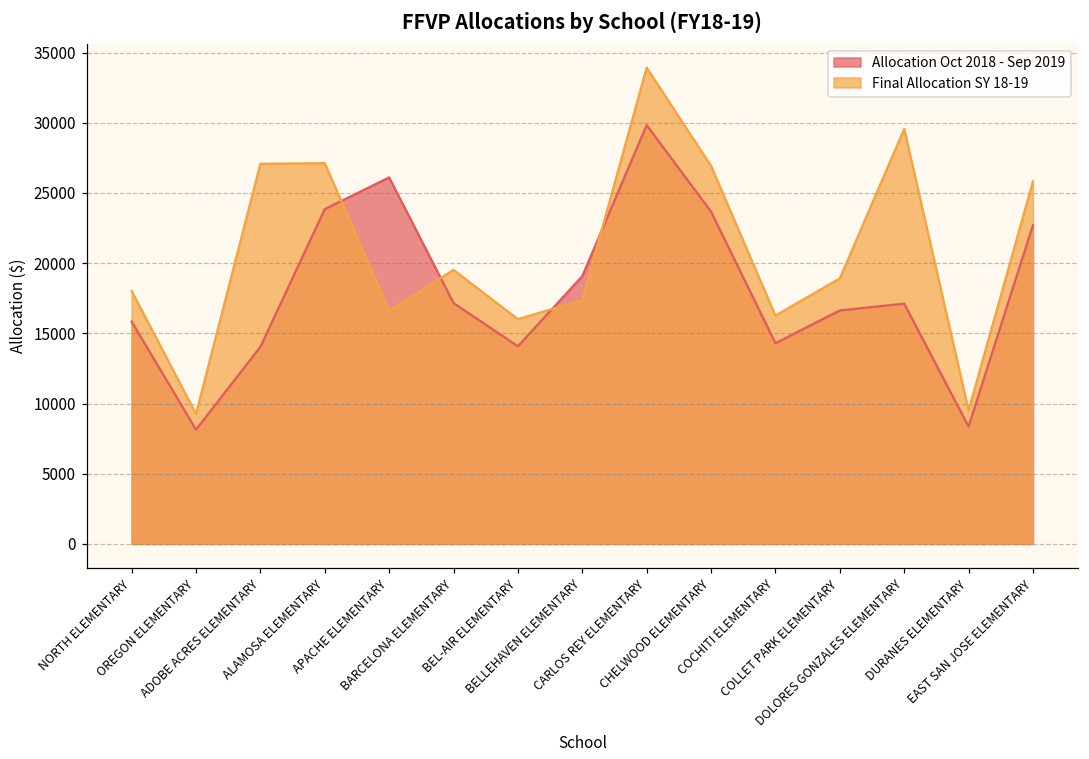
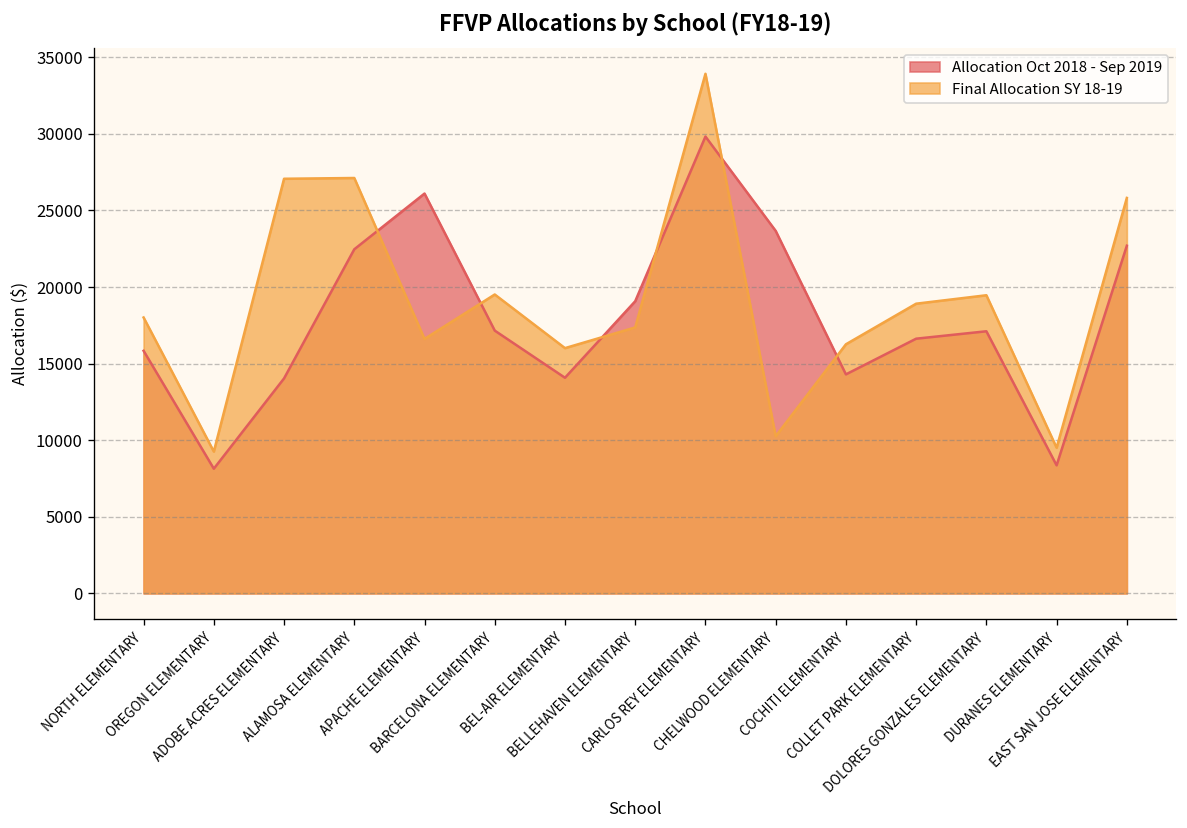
  {
    "Allocation Oct 2018 - Sep 2019": {
      "NORTH ELEMENTARY": 15800,
      "OREGON ELEMENTARY": 8100,
      "ADOBE ACRES ELEMENTARY": 14000,
-     "ALAMOSA ELEMENTARY": 23800,
+     "ALAMOSA ELEMENTARY": 22500,
      "APACHE ELEMENTARY": 26100,
      "BARCELONA ELEMENTARY": 17200,
      "BEL-AIR ELEMENTARY": 14100,
      "BELLEHAVEN ELEMENTARY": 19100,
      "CARLOS REY ELEMENTARY": 29800,
      "CHELWOOD ELEMENTARY": 23700,
      "COCHITI ELEMENTARY": 14300,
      "COLLET PARK ELEMENTARY": 16600,
      "DOLORES GONZALES ELEMENTARY": 17100,
      "DURANES ELEMENTARY": 8400,
      "EAST SAN JOSE ELEMENTARY": 22700
    },
    "Final Allocation SY 18-19": {
      "NORTH ELEMENTARY": 18000,
      "OREGON ELEMENTARY": 9300,
      "ADOBE ACRES ELEMENTARY": 27100,
      "ALAMOSA ELEMENTARY": 27100,
      "APACHE ELEMENTARY": 16600,
      "BARCELONA ELEMENTARY": 19500,
      "BEL-AIR ELEMENTARY": 16000,
      "BELLEHAVEN ELEMENTARY": 17400,
      "CARLOS REY ELEMENTARY": 33900,
-     "CHELWOOD ELEMENTARY": 26900,
+     "CHELWOOD ELEMENTARY": 10300,
      "COCHITI ELEMENTARY": 16300,
      "COLLET PARK ELEMENTARY": 18900,
-     "DOLORES GONZALES ELEMENTARY": 29600,
+     "DOLORES GONZALES ELEMENTARY": 19500,
      "DURANES ELEMENTARY": 9500,
      "EAST SAN JOSE ELEMENTARY": 25800
    }
  }
